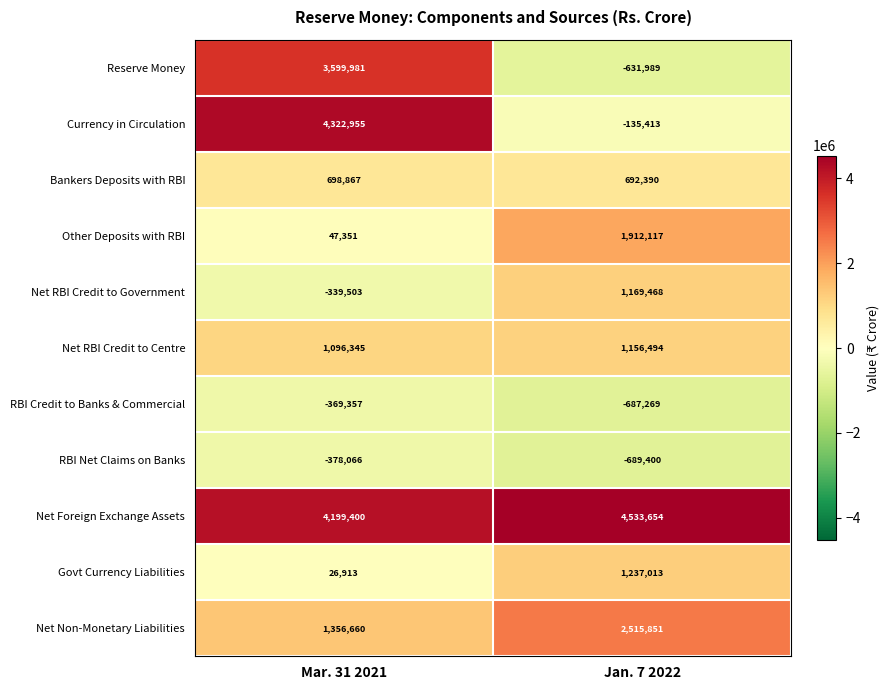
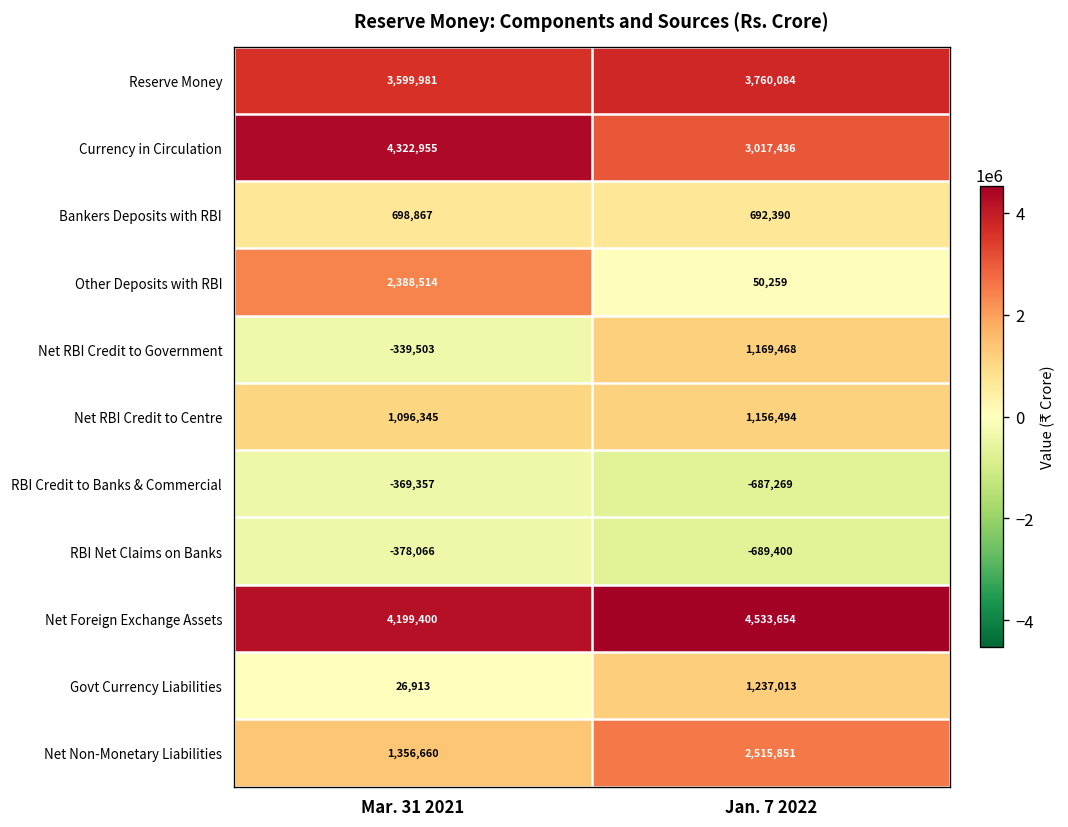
  {
    "Reserve Money": {
      "Mar. 31 2021": "3,599,981",
-     "Jan. 7 2022": "-631,989"
+     "Jan. 7 2022": "3,760,084"
    },
    "Currency in Circulation": {
      "Mar. 31 2021": "4,322,955",
-     "Jan. 7 2022": "-135,413"
+     "Jan. 7 2022": "3,017,436"
    },
    "Bankers Deposits with RBI": {
      "Mar. 31 2021": "698,867",
      "Jan. 7 2022": "692,390"
    },
    "Other Deposits with RBI": {
-     "Mar. 31 2021": "47,351",
-     "Jan. 7 2022": "1,912,117"
+     "Mar. 31 2021": "2,388,514",
+     "Jan. 7 2022": "50,259"
    },
    "Net RBI Credit to Government": {
      "Mar. 31 2021": "-339,503",
      "Jan. 7 2022": "1,169,468"
    },
    "Net RBI Credit to Centre": {
      "Mar. 31 2021": "1,096,345",
      "Jan. 7 2022": "1,156,494"
    },
    "RBI Credit to Banks & Commercial": {
      "Mar. 31 2021": "-369,357",
      "Jan. 7 2022": "-687,269"
    },
    "RBI Net Claims on Banks": {
      "Mar. 31 2021": "-378,066",
      "Jan. 7 2022": "-689,400"
    },
    "Net Foreign Exchange Assets": {
      "Mar. 31 2021": "4,199,400",
      "Jan. 7 2022": "4,533,654"
    },
    "Govt Currency Liabilities": {
      "Mar. 31 2021": "26,913",
      "Jan. 7 2022": "1,237,013"
    },
    "Net Non-Monetary Liabilities": {
      "Mar. 31 2021": "1,356,660",
      "Jan. 7 2022": "2,515,851"
    }
  }
